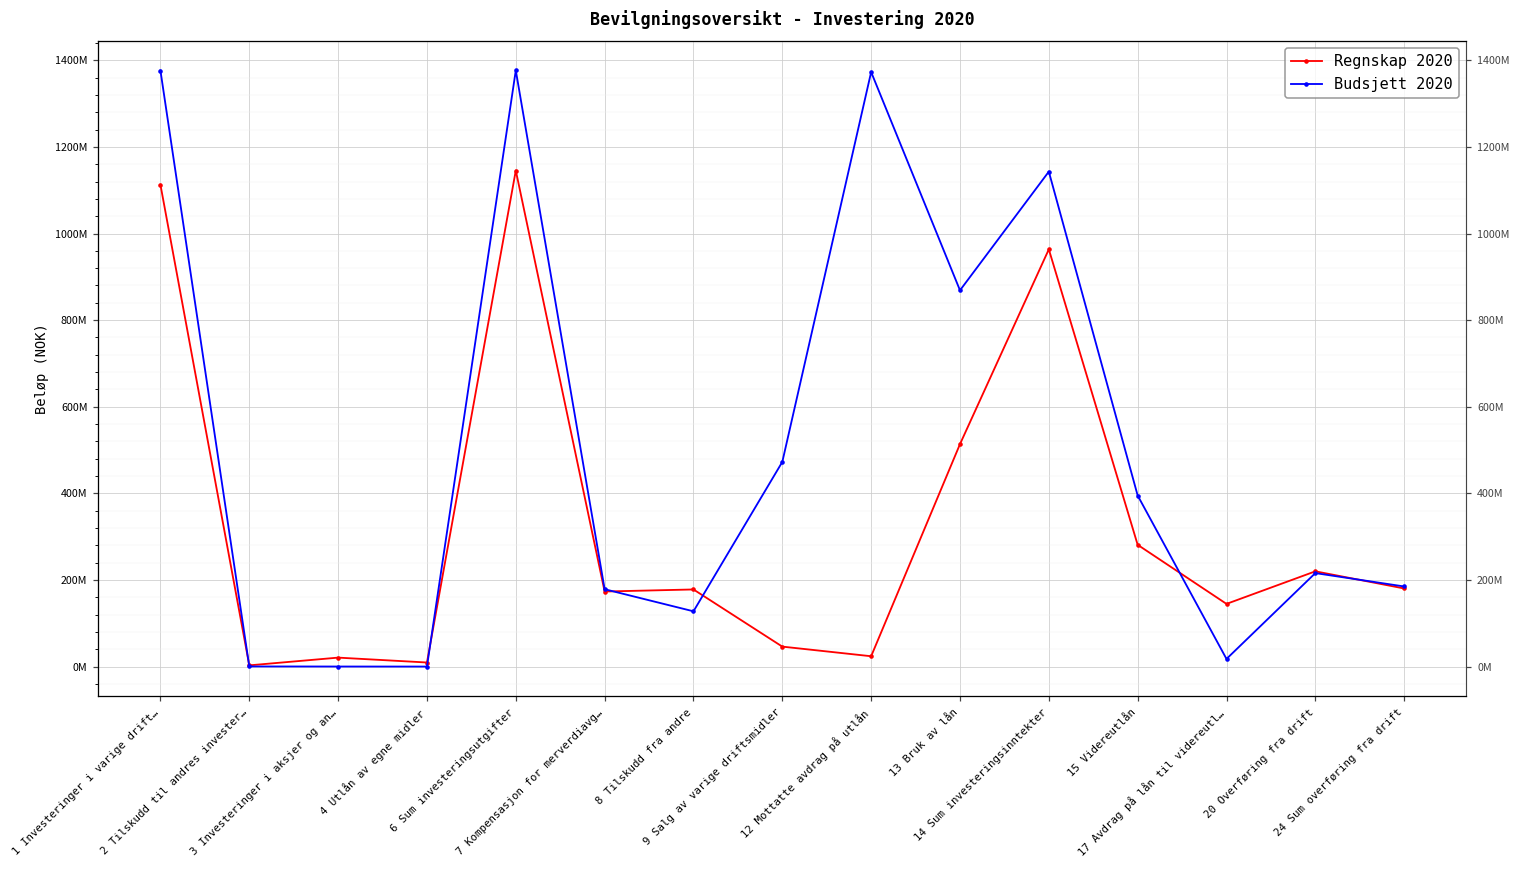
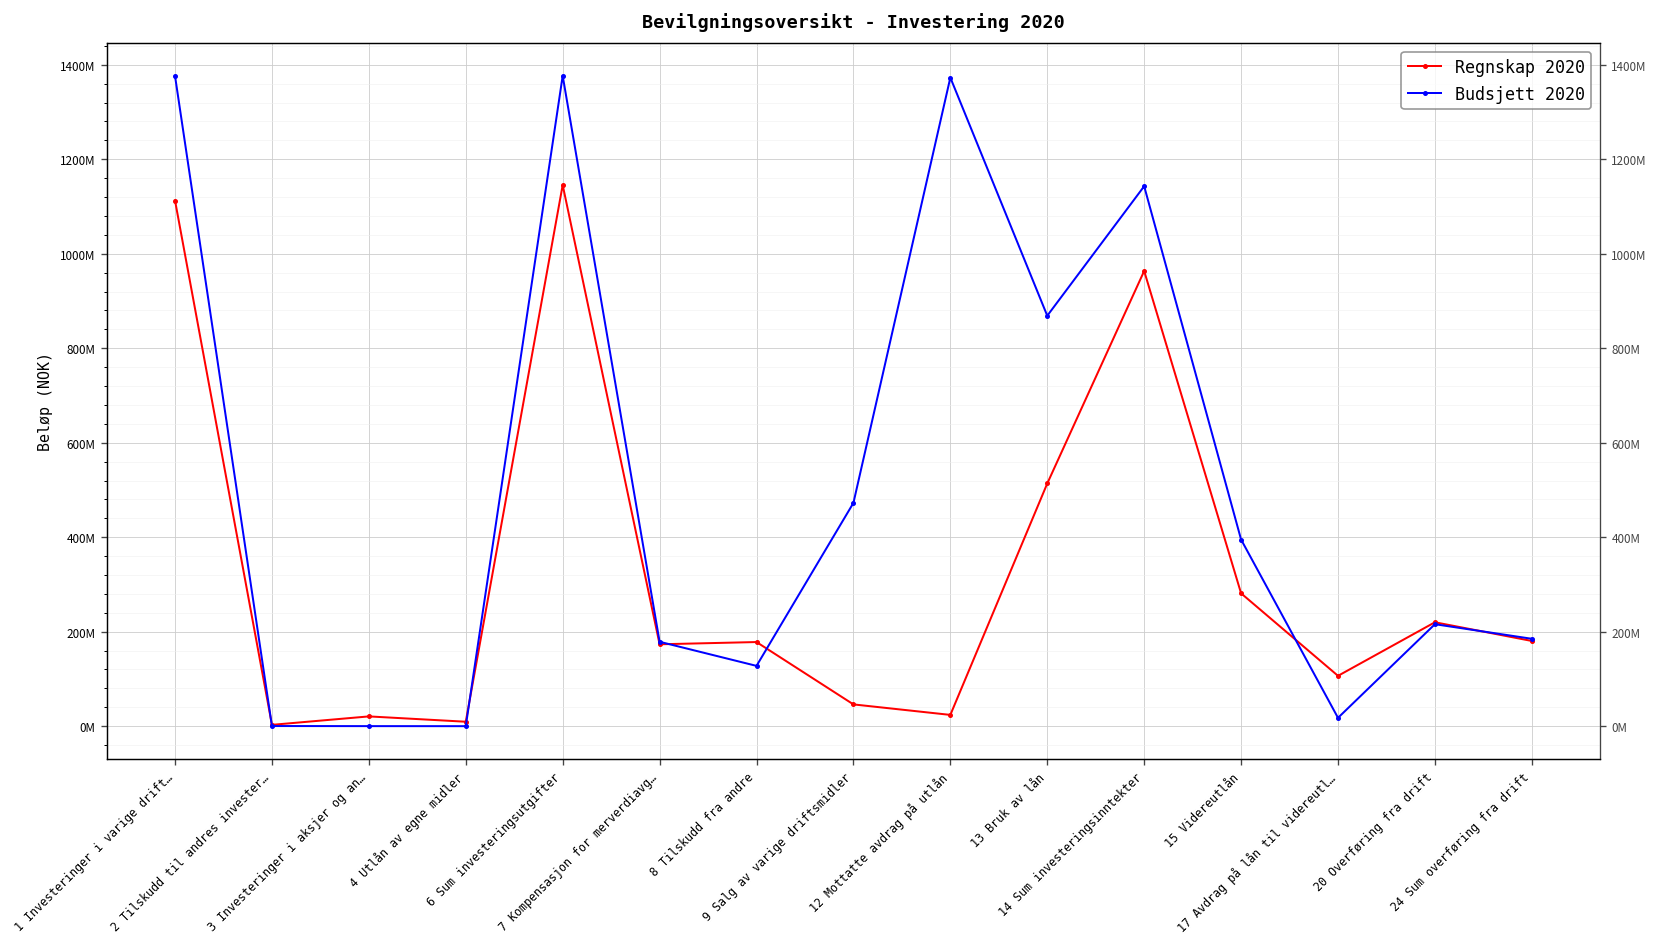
  {
    "Regnskap 2020": {
      "1 Investeringer i varige drift…": 1110000000,
      "3 Investeringer i aksjer og an…": 20000000,
      "4 Utlån av egne midler": 10000000,
      "6 Sum investeringsutgifter": 1150000000,
      "8 Tilskudd fra andre": 180000000,
      "9 Salg av varige driftsmidler": 50000000,
      "12 Mottatte avdrag på utlån": 20000000,
      "13 Bruk av lån": 510000000,
      "14 Sum investeringsinntekter": 960000000,
      "15 Videreutlån": 280000000,
-     "17 Avdrag på lån til videreutl…": 140000000
+     "17 Avdrag på lån til videreutl…": 110000000
    },
    "Budsjett 2020": {
      "1 Investeringer i varige drift…": 1380000000,
      "3 Investeringer i aksjer og an…": 0,
      "4 Utlån av egne midler": 0,
      "6 Sum investeringsutgifter": 1380000000,
      "8 Tilskudd fra andre": 130000000,
      "9 Salg av varige driftsmidler": 470000000,
      "12 Mottatte avdrag på utlån": 1370000000,
      "13 Bruk av lån": 870000000,
      "14 Sum investeringsinntekter": 1140000000,
      "15 Videreutlån": 400000000,
      "17 Avdrag på lån til videreutl…": 20000000
    }
  }
